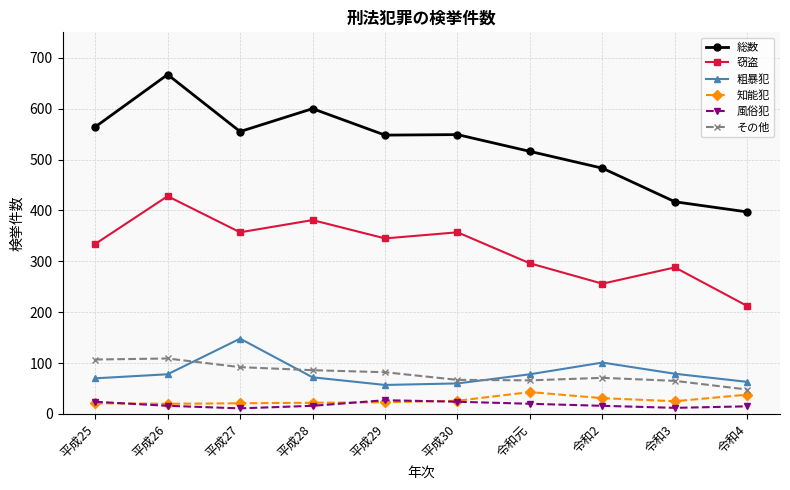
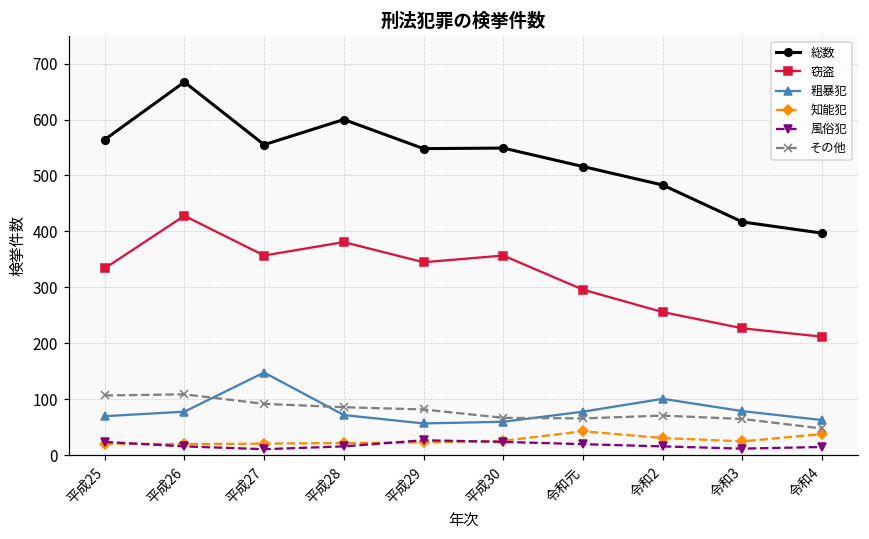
  {
    "総数": {
      "平成25": 560,
      "平成26": 670,
      "平成27": 560,
      "平成28": 600,
      "平成29": 550,
      "平成30": 550,
      "令和元": 520,
      "令和2": 480,
      "令和3": 420,
      "令和4": 400
    },
    "窃盗": {
      "平成25": 330,
      "平成26": 430,
      "平成27": 360,
      "平成28": 380,
      "平成29": 350,
      "平成30": 360,
      "令和元": 300,
      "令和2": 260,
-     "令和3": 290,
+     "令和3": 230,
      "令和4": 210
    },
    "粗暴犯": {
      "平成25": 70,
      "平成26": 80,
      "平成27": 150,
      "平成28": 70,
      "平成29": 60,
      "平成30": 60,
      "令和元": 80,
      "令和2": 100,
      "令和3": 80,
      "令和4": 60
    },
    "知能犯": {
      "平成27": 20,
      "平成28": 20,
      "令和元": 40,
      "令和2": 30,
      "令和3": 30,
      "令和4": 40
    },
    "風俗犯": {
      "平成27": 10,
      "平成28": 20,
      "令和元": 20,
      "令和2": 20,
      "令和3": 10,
      "令和4": 20
    },
    "その他": {
      "平成25": 110,
      "平成26": 110,
      "平成27": 90,
      "平成28": 90,
      "平成29": 80,
      "平成30": 70,
      "令和元": 70,
      "令和2": 70,
      "令和3": 70,
      "令和4": 50
    }
  }
